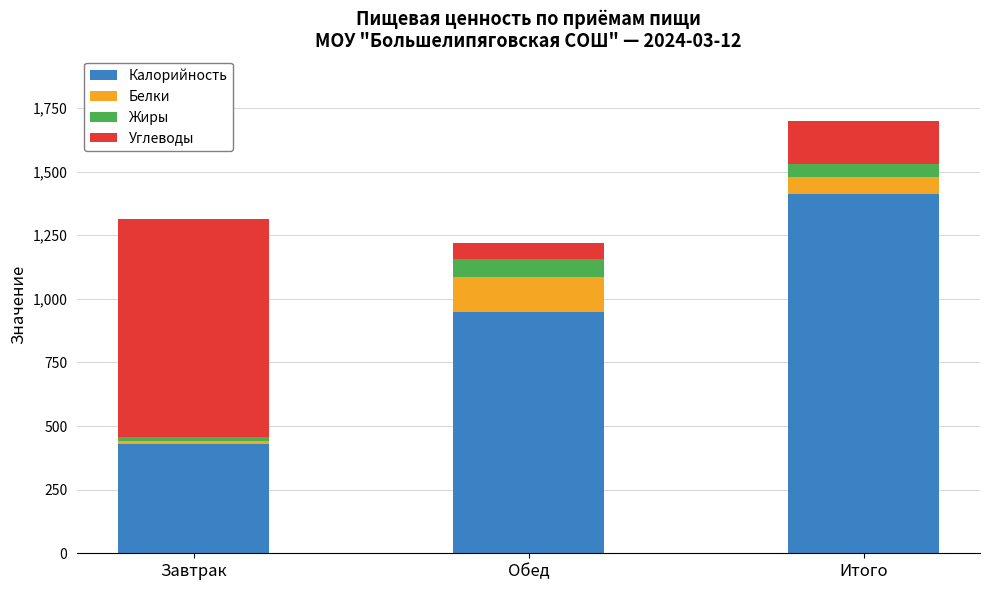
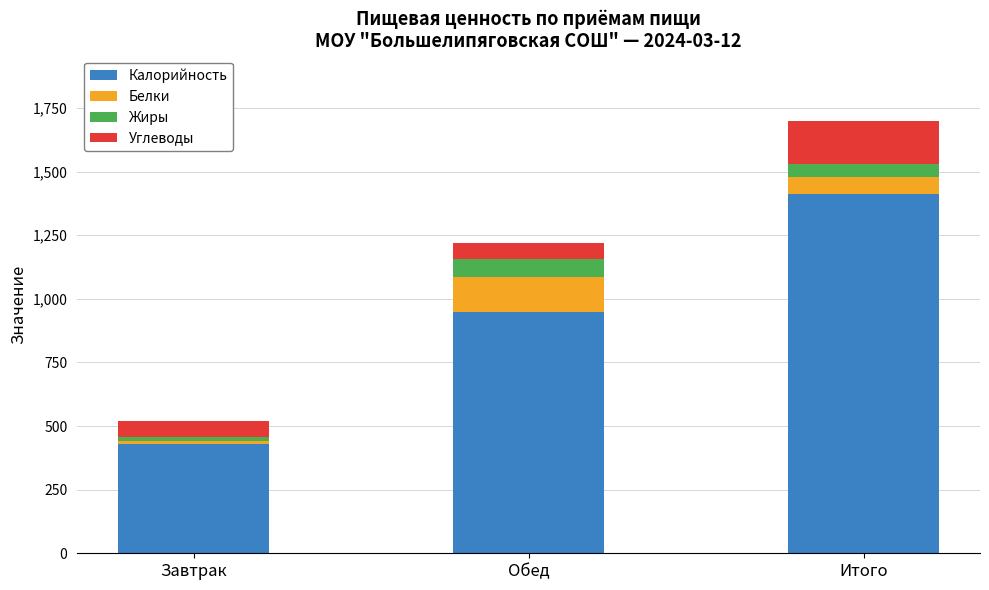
  {
    "Калорийность": {
      "Завтрак": "430",
      "Обед": "950",
      "Итого": "1,410"
    },
    "Белки": {
      "Завтрак": "20",
      "Обед": "140",
      "Итого": "70"
    },
    "Жиры": {
      "Завтрак": "10",
      "Обед": "70",
      "Итого": "50"
    },
    "Углеводы": {
-     "Завтрак": "860",
+     "Завтрак": "60",
      "Обед": "60",
      "Итого": "170"
    }
  }
